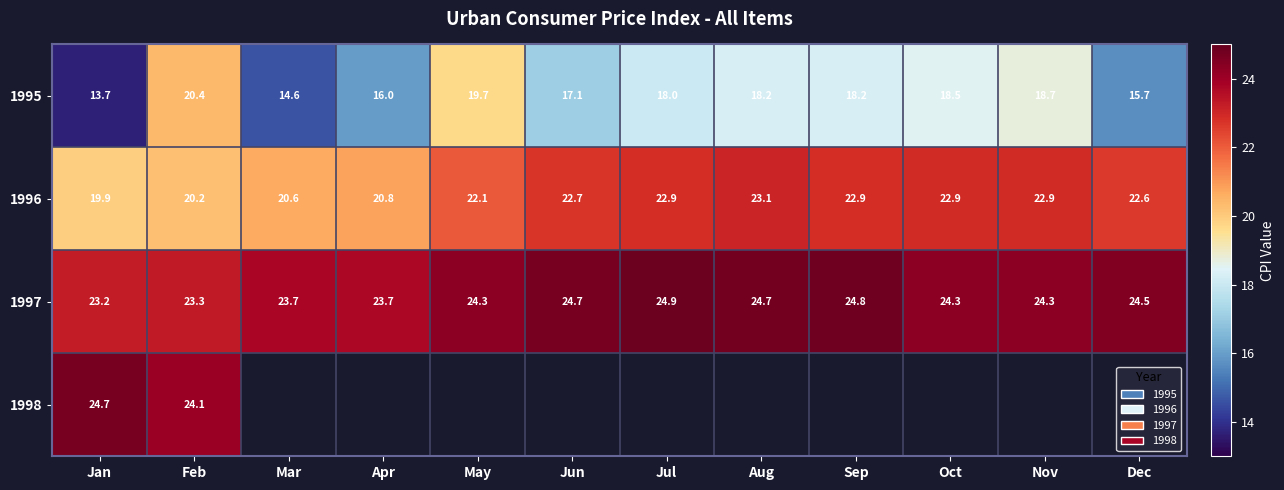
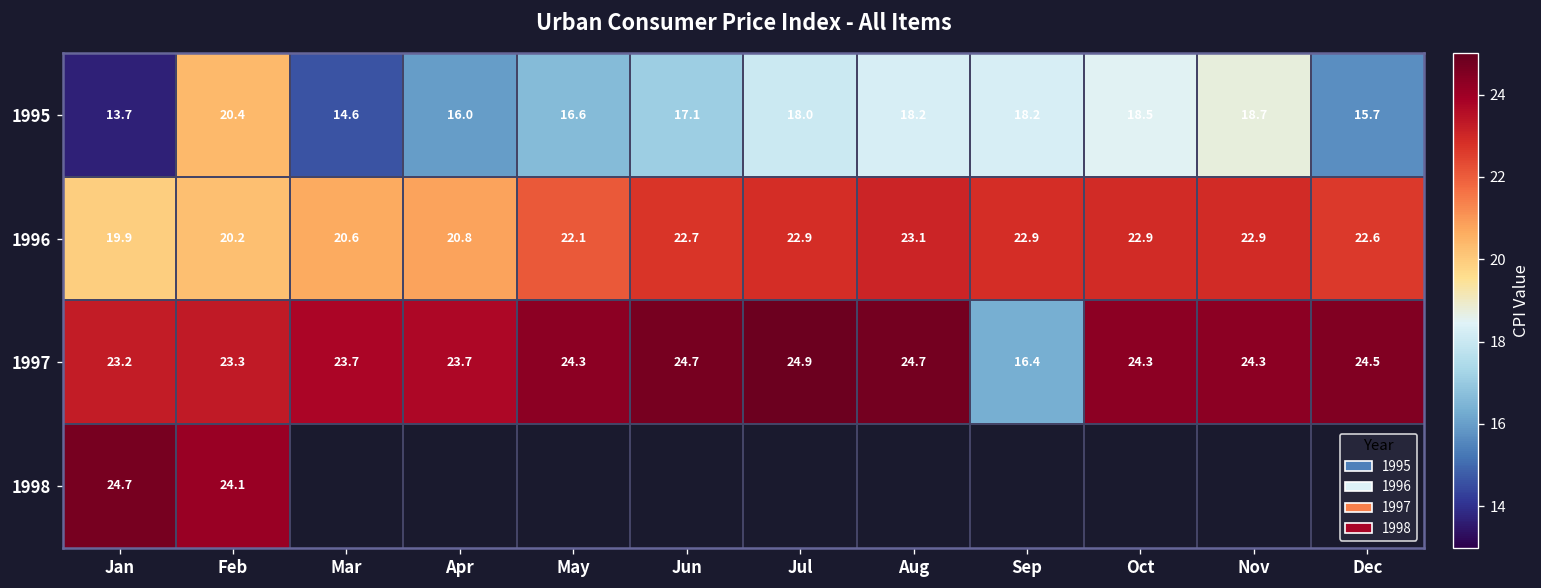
  {
    "1995": {
      "Jan": 13.7,
      "Feb": 20.4,
      "Mar": 14.6,
      "Apr": 16.0,
-     "May": 19.7,
+     "May": 16.6,
      "Jun": 17.1,
      "Jul": 18.0,
      "Dec": 15.7
    },
    "1996": {
      "Jan": 19.9,
      "Feb": 20.2,
      "Mar": 20.6,
      "Apr": 20.8,
      "May": 22.1,
      "Jun": 22.7,
      "Jul": 22.9,
      "Aug": 23.1,
      "Sep": 22.9,
      "Oct": 22.9,
      "Nov": 22.9,
      "Dec": 22.6
    },
    "1997": {
      "Jan": 23.2,
      "Feb": 23.3,
      "Mar": 23.7,
      "Apr": 23.7,
      "May": 24.3,
      "Jun": 24.7,
      "Jul": 24.9,
      "Aug": 24.7,
-     "Sep": 24.8,
+     "Sep": 16.4,
      "Oct": 24.3,
      "Nov": 24.3,
      "Dec": 24.5
    },
    "1998": {
      "Jan": 24.7,
      "Feb": 24.1
    }
  }
